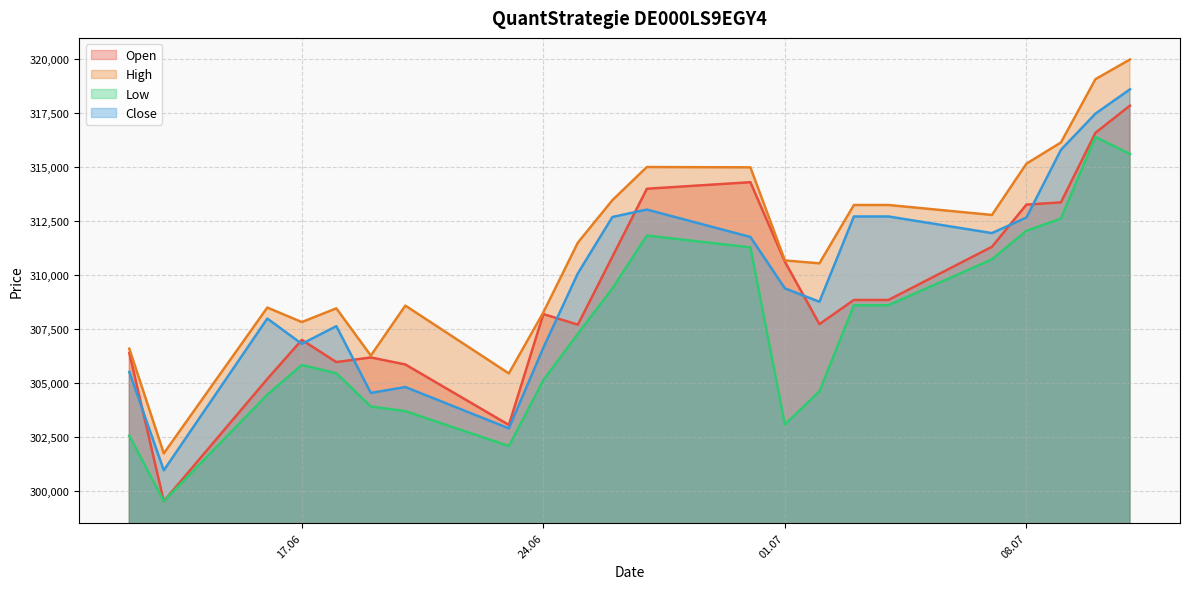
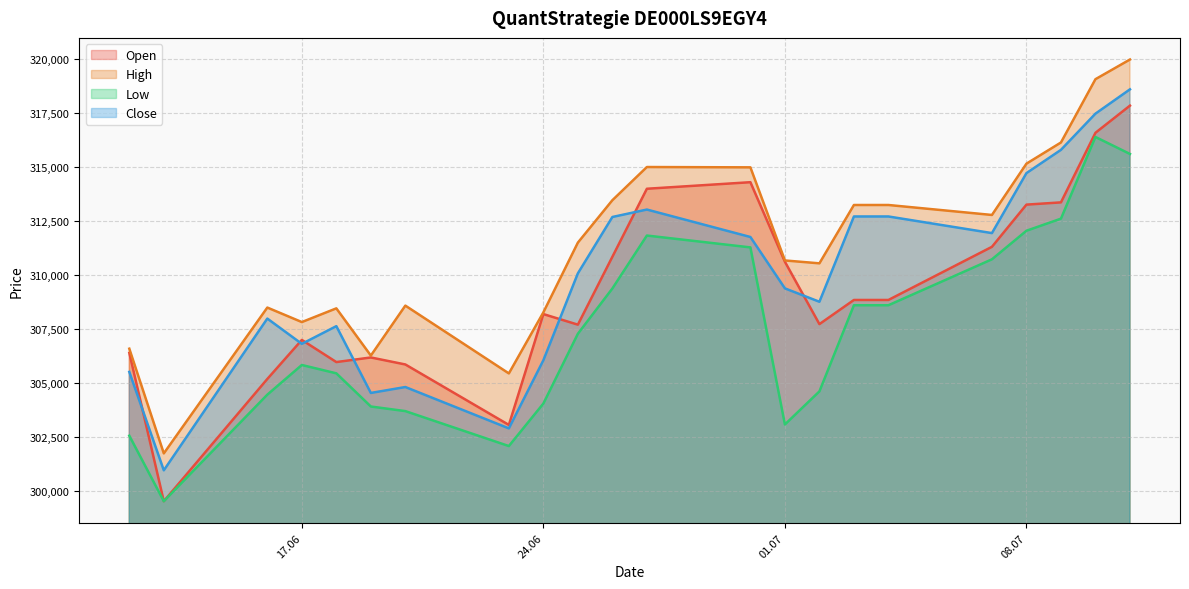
  {
    "Low": {
      "17.06": "305,800",
-     "24.06": "305,100",
+     "24.06": "304,000",
      "01.07": "303,100",
      "08.07": "312,000"
    },
    "Close": {
      "17.06": "306,800",
-     "24.06": "306,600",
+     "24.06": "306,000",
      "01.07": "309,400",
-     "08.07": "312,700"
+     "08.07": "314,700"
    }
  }
